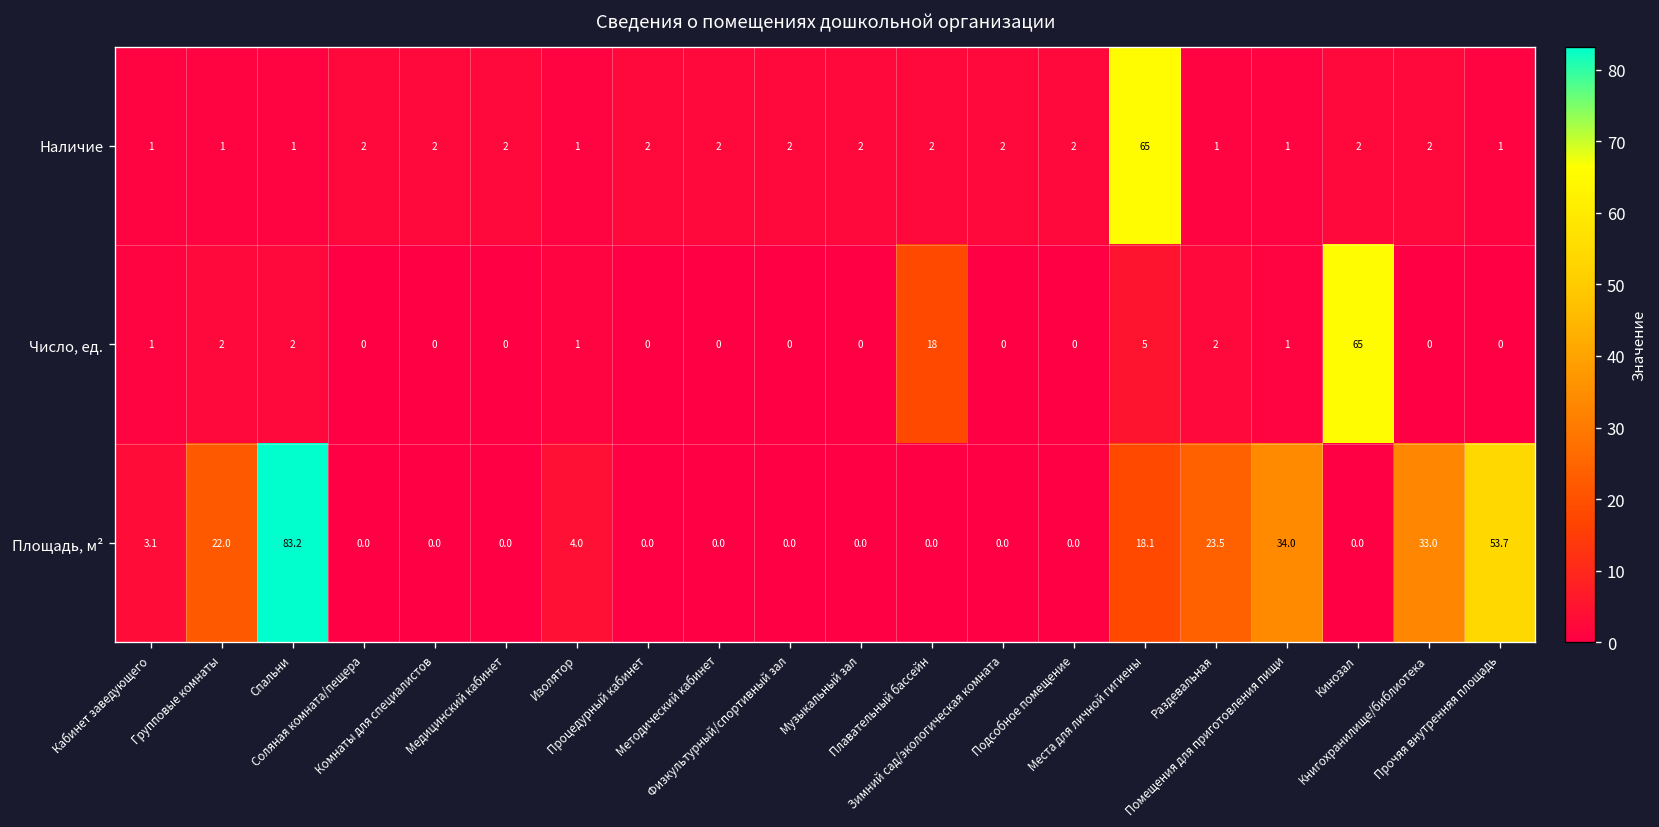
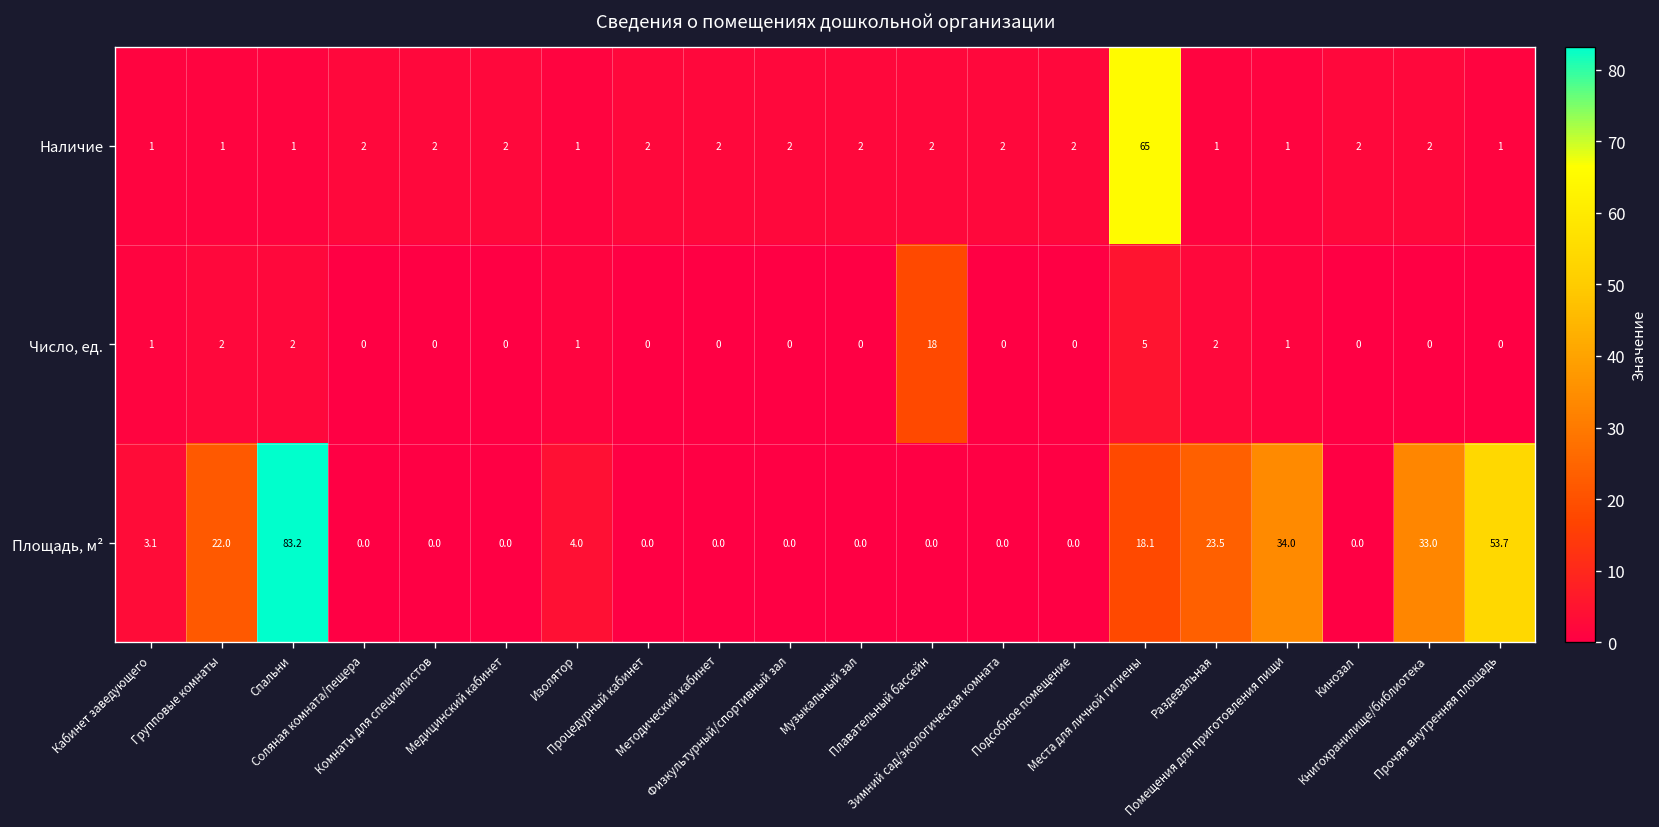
  {
    "Наличие": {
      "Кабинет заведующего": 1,
      "Групповые комнаты": 1,
      "Спальни": 1,
      "Соляная комната/пещера": 2,
      "Комнаты для специалистов": 2,
      "Медицинский кабинет": 2,
      "Изолятор": 1,
      "Процедурный кабинет": 2,
      "Методический кабинет": 2,
      "Физкультурный/спортивный зал": 2,
      "Музыкальный зал": 2,
      "Плавательный бассейн": 2,
      "Зимний сад/экологическая комната": 2,
      "Подсобное помещение": 2,
      "Места для личной гигиены": 65,
      "Раздевальная": 1,
      "Помещения для приготовления пищи": 1,
      "Кинозал": 2,
      "Книгохранилище/библиотека": 2,
      "Прочяя внутренняя площадь": 1
    },
    "Число, ед.": {
      "Кабинет заведующего": 1,
      "Групповые комнаты": 2,
      "Спальни": 2,
      "Соляная комната/пещера": 0,
      "Комнаты для специалистов": 0,
      "Медицинский кабинет": 0,
      "Изолятор": 1,
      "Процедурный кабинет": 0,
      "Методический кабинет": 0,
      "Физкультурный/спортивный зал": 0,
      "Музыкальный зал": 0,
      "Плавательный бассейн": 18,
      "Зимний сад/экологическая комната": 0,
      "Подсобное помещение": 0,
      "Места для личной гигиены": 5,
      "Раздевальная": 2,
      "Помещения для приготовления пищи": 1,
-     "Кинозал": 65,
+     "Кинозал": 0,
      "Книгохранилище/библиотека": 0,
      "Прочяя внутренняя площадь": 0
    },
    "Площадь, м²": {
      "Кабинет заведующего": 3.1,
      "Групповые комнаты": 22.0,
      "Спальни": 83.2,
      "Соляная комната/пещера": 0.0,
      "Комнаты для специалистов": 0.0,
      "Медицинский кабинет": 0.0,
      "Изолятор": 4.0,
      "Процедурный кабинет": 0.0,
      "Методический кабинет": 0.0,
      "Физкультурный/спортивный зал": 0.0,
      "Музыкальный зал": 0.0,
      "Плавательный бассейн": 0.0,
      "Зимний сад/экологическая комната": 0.0,
      "Подсобное помещение": 0.0,
      "Места для личной гигиены": 18.1,
      "Раздевальная": 23.5,
      "Помещения для приготовления пищи": 34.0,
      "Кинозал": 0.0,
      "Книгохранилище/библиотека": 33.0,
      "Прочяя внутренняя площадь": 53.7
    }
  }
